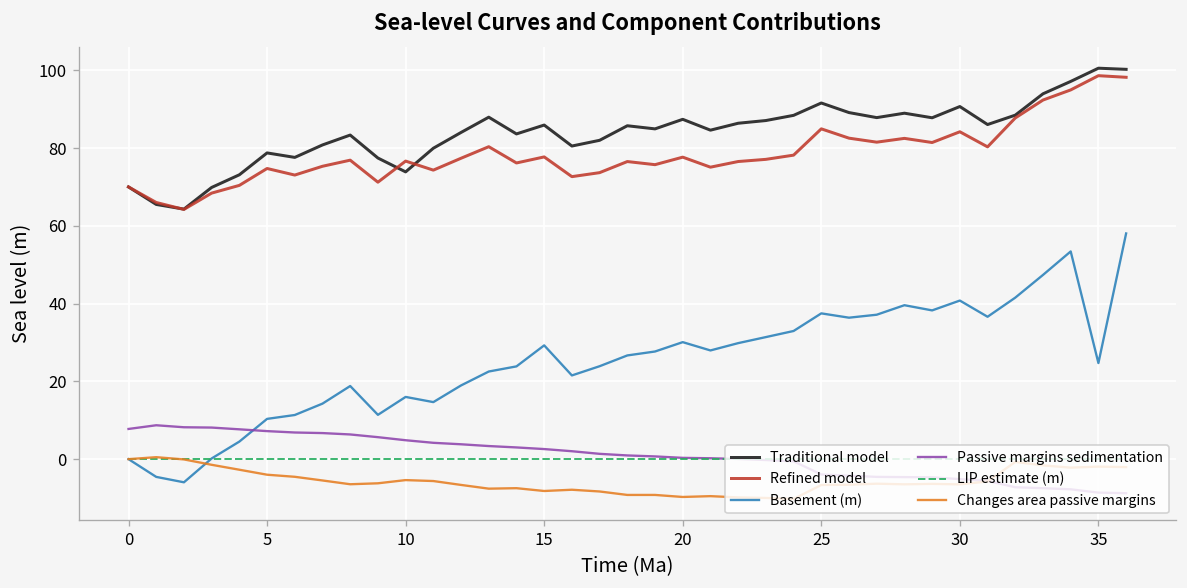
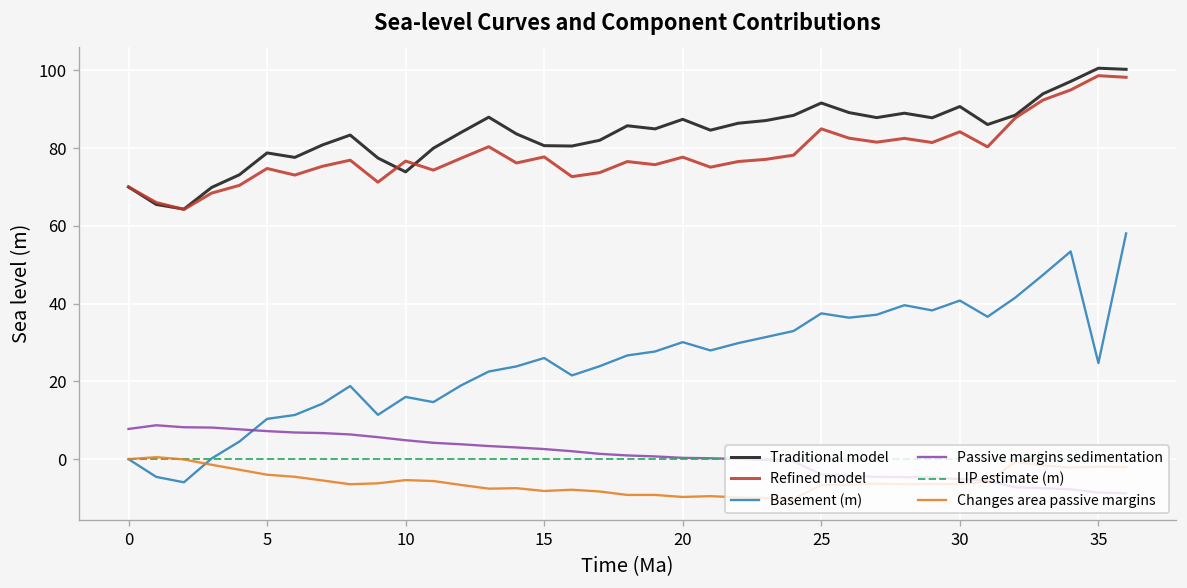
  {
    "Traditional model": {
      "5": 79,
      "10": 74,
-     "15": 86,
+     "15": 81,
      "20": 87,
      "25": 92,
      "30": 91,
      "35": 101
    },
    "Refined model": {
      "5": 75,
      "10": 77,
      "15": 78,
      "20": 78,
      "25": 85,
      "30": 84,
      "35": 99
    },
    "Basement (m)": {
      "5": 10,
      "10": 16,
-     "15": 29,
+     "15": 26,
      "20": 30,
      "25": 37,
      "30": 41,
      "35": 25
    },
    "Passive margins sedimentation": {
      "0": 8,
      "5": 7,
      "10": 5,
      "15": 3
    },
    "LIP estimate (m)": {
      "5": 0,
      "10": 0,
      "15": 0
    },
    "Changes area passive margins": {
      "5": -4,
      "10": -5,
      "15": -8,
      "20": -10
    }
  }
